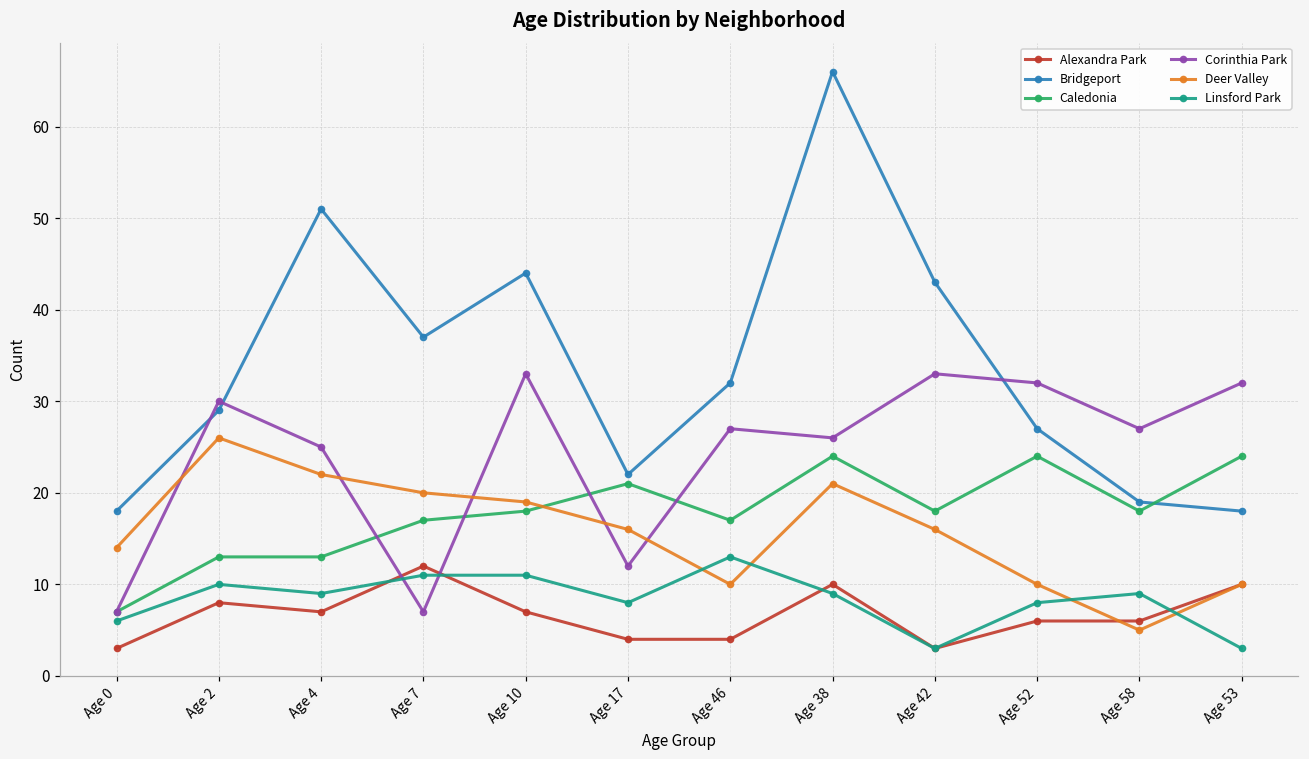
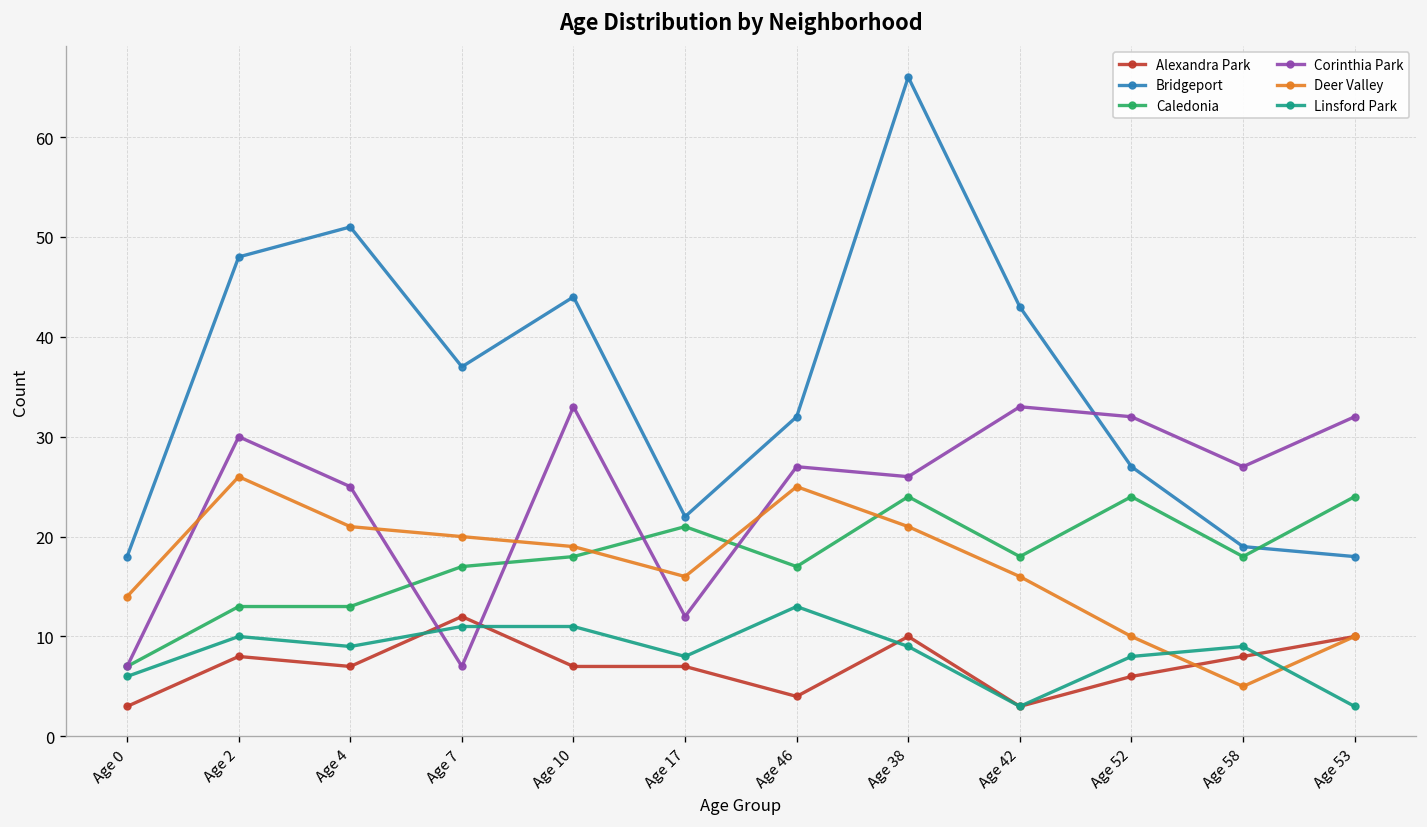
  {
    "Alexandra Park": {
      "Age 0": 3,
      "Age 2": 8,
      "Age 4": 7,
      "Age 7": 12,
      "Age 10": 7,
-     "Age 17": 4,
+     "Age 17": 7,
      "Age 46": 4,
      "Age 38": 10,
      "Age 52": 6,
-     "Age 58": 6
+     "Age 58": 8
    },
    "Bridgeport": {
      "Age 0": 18,
-     "Age 2": 29,
+     "Age 2": 48,
      "Age 4": 51,
      "Age 7": 37,
      "Age 10": 44,
      "Age 17": 22,
      "Age 46": 32,
      "Age 38": 66,
      "Age 42": 43,
      "Age 52": 27,
      "Age 58": 19,
      "Age 53": 18
    },
    "Corinthia Park": {
      "Age 2": 30,
      "Age 4": 25,
      "Age 7": 7,
      "Age 10": 33,
      "Age 17": 12,
      "Age 46": 27,
      "Age 38": 26,
      "Age 42": 33,
      "Age 52": 32,
      "Age 58": 27,
      "Age 53": 32
    },
    "Deer Valley": {
      "Age 0": 14,
      "Age 2": 26,
-     "Age 4": 22,
+     "Age 4": 21,
      "Age 7": 20,
      "Age 10": 19,
      "Age 17": 16,
-     "Age 46": 10,
+     "Age 46": 25,
      "Age 38": 21,
      "Age 42": 16,
      "Age 52": 10,
      "Age 58": 5
    }
  }
